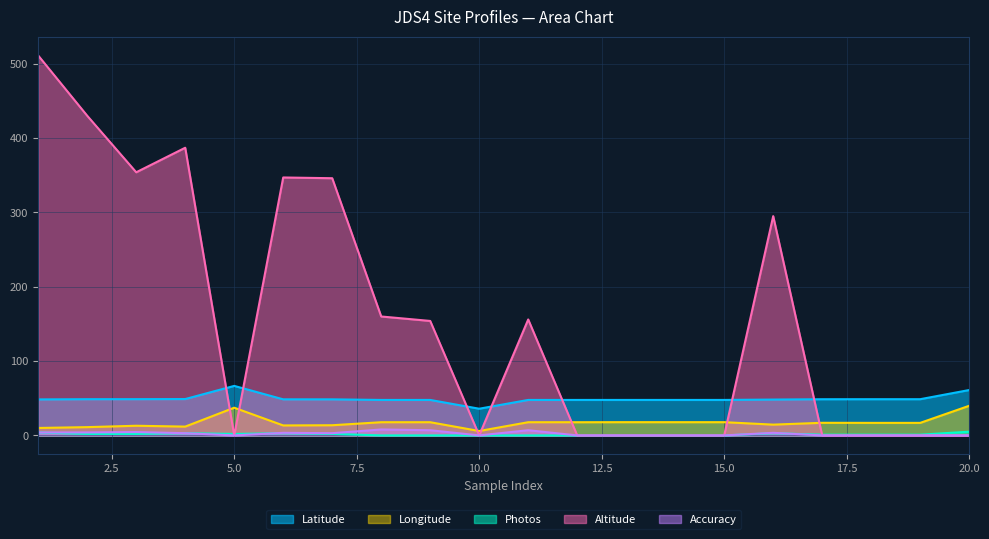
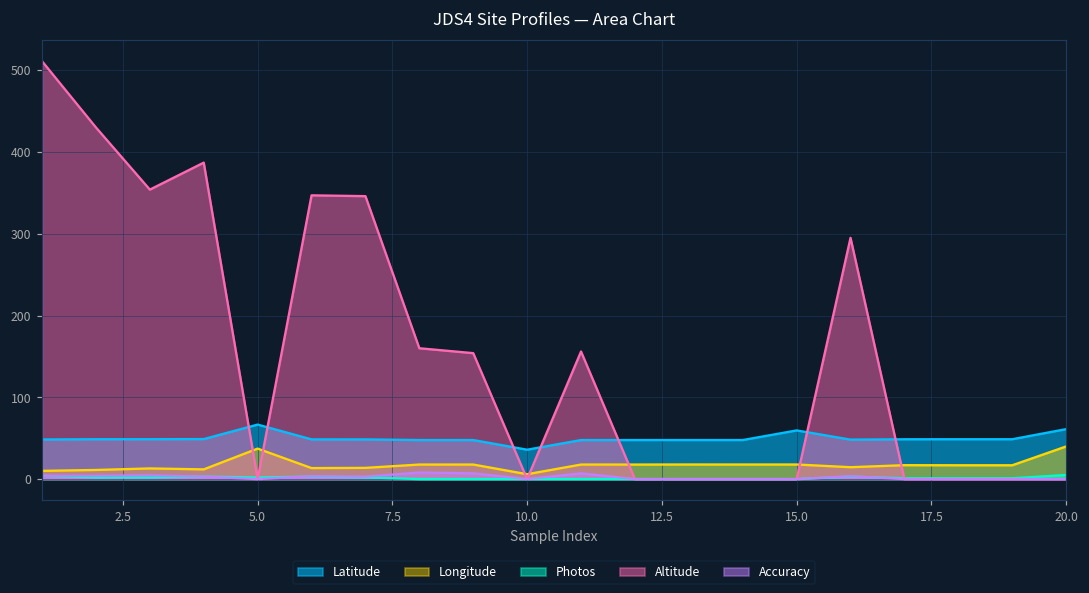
  {
    "Latitude": {
      "5.0": 70,
      "10.0": 40,
-     "15.0": 50,
+     "15.0": 60,
      "20.0": 60
    },
    "Longitude": {
      "5.0": 40,
      "10.0": 10,
      "15.0": 20,
      "20.0": 40
    },
    "Photos": {
      "20.0": 10
    }
  }
